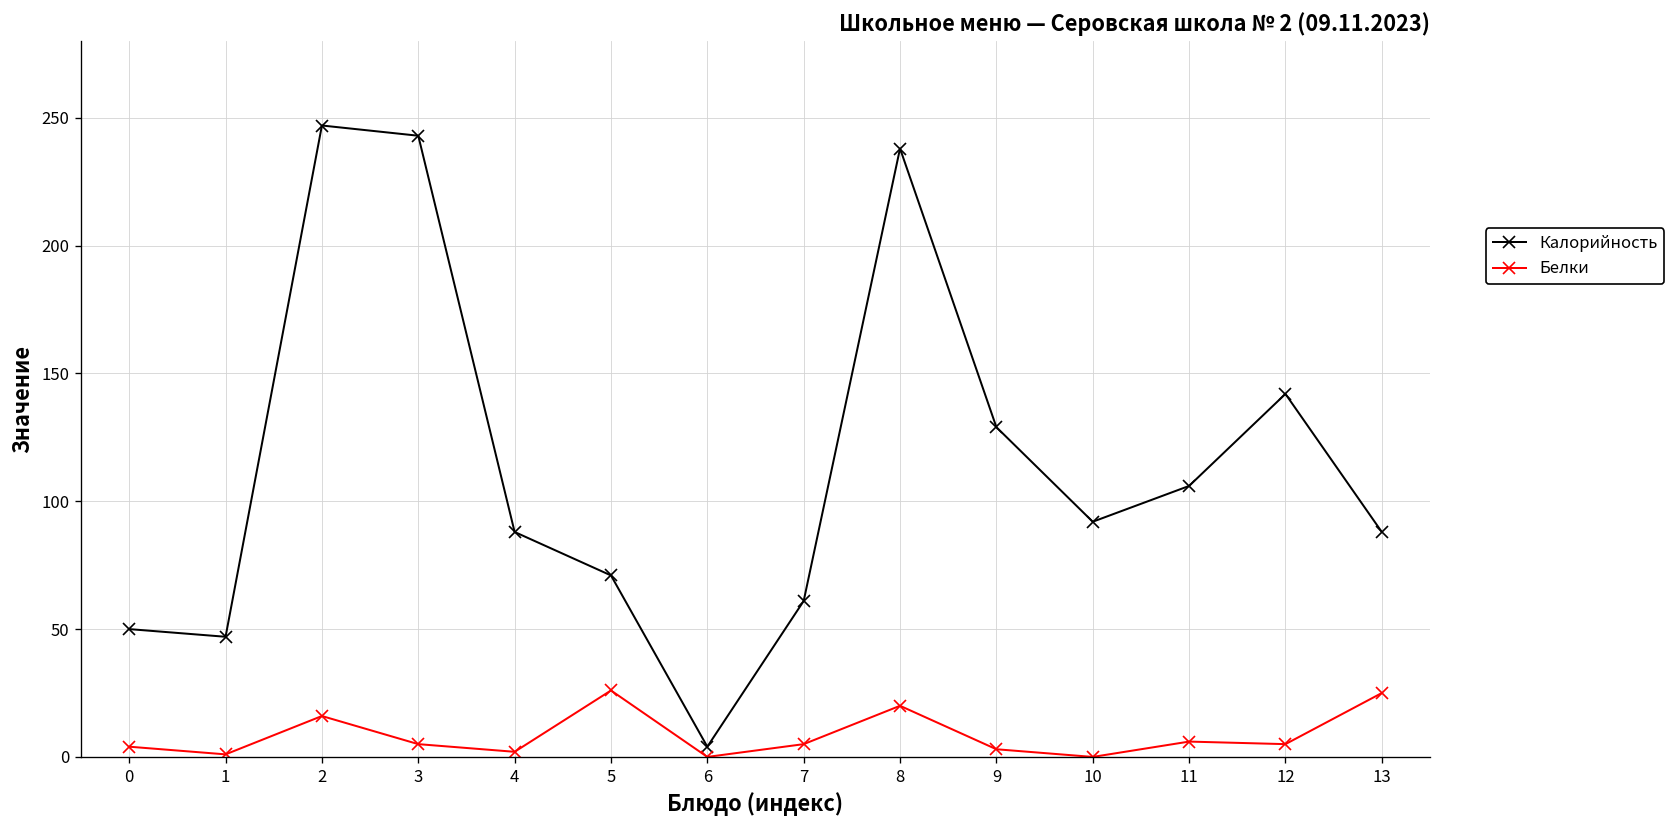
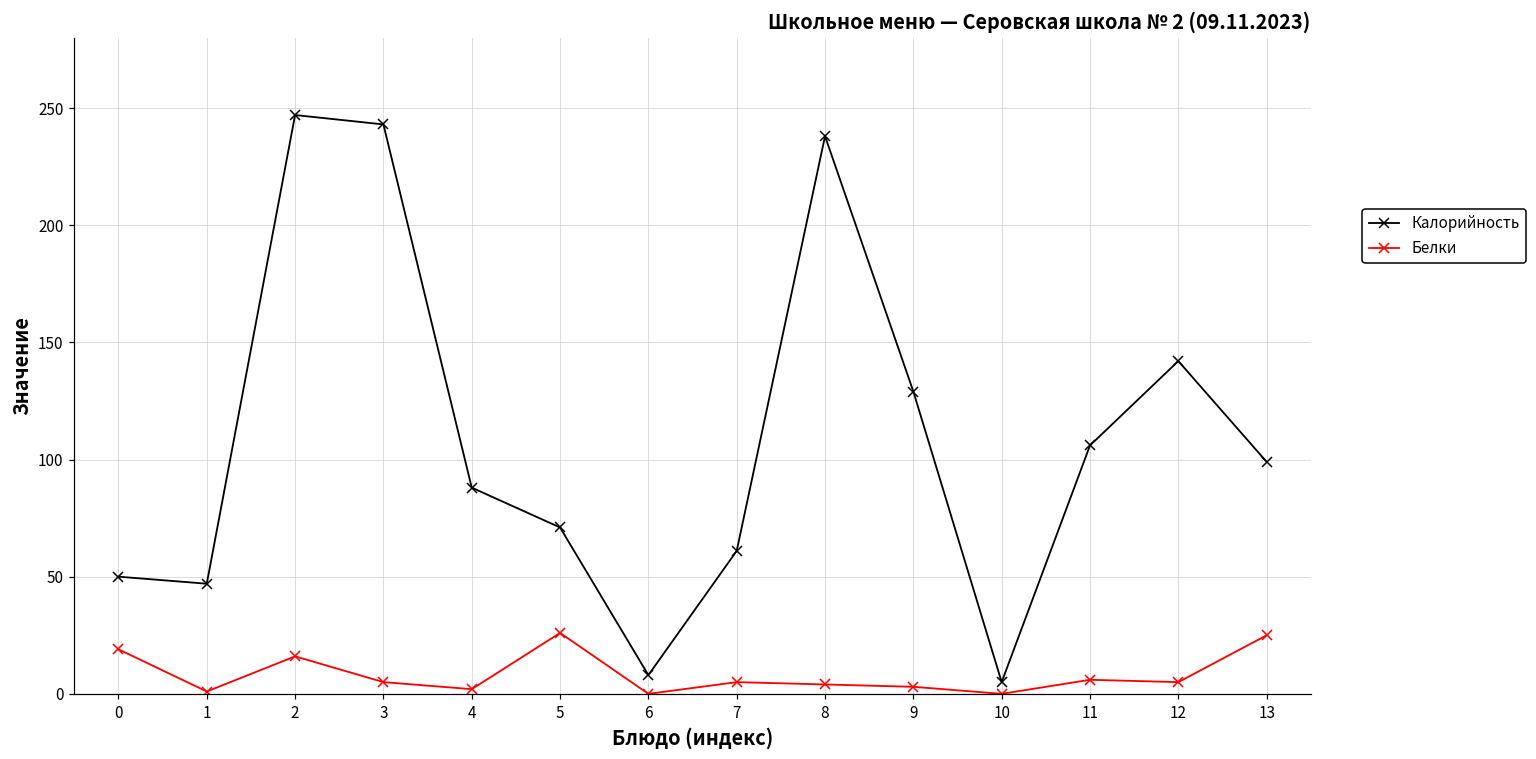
  {
    "Калорийность": {
      "0": 50,
      "1": 47,
      "2": 247,
      "3": 243,
      "4": 88,
      "5": 71,
-     "6": 4,
+     "6": 8,
      "7": 61,
      "8": 238,
      "9": 129,
-     "10": 92,
+     "10": 5,
      "11": 106,
      "12": 142,
-     "13": 88
+     "13": 99
    },
    "Белки": {
-     "0": 4,
+     "0": 19,
      "1": 1,
      "2": 16,
      "3": 5,
      "4": 2,
      "5": 26,
      "6": 0,
      "7": 5,
-     "8": 20,
+     "8": 4,
      "9": 3,
      "10": 0,
      "11": 6,
      "12": 5,
      "13": 25
    }
  }
